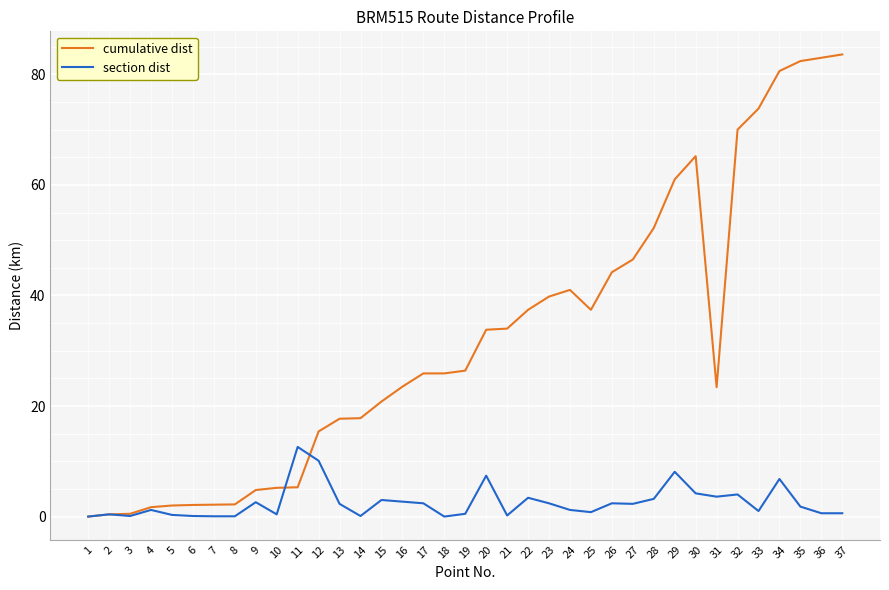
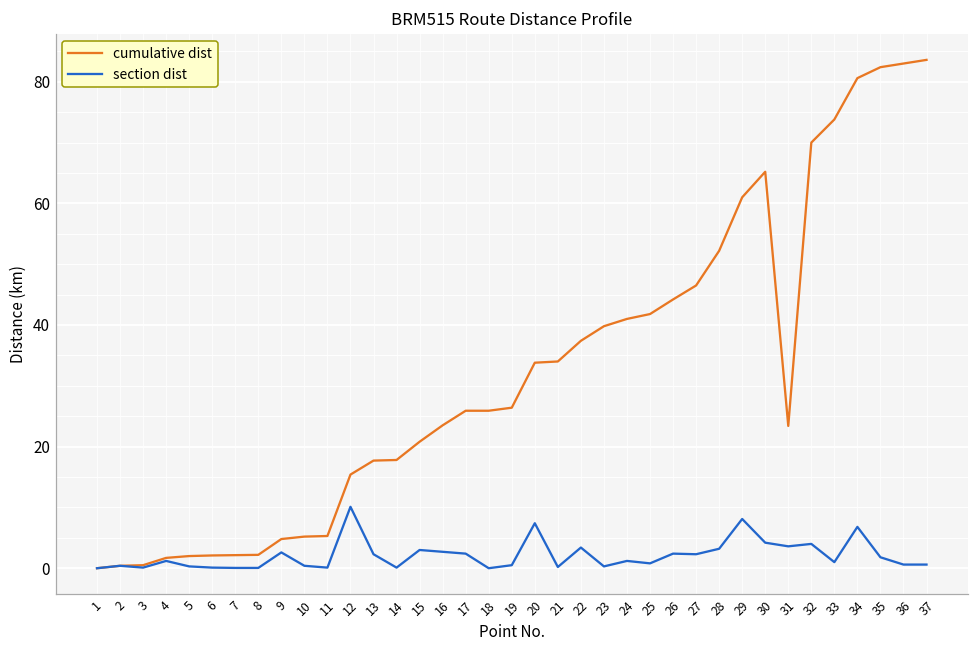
  {
    "cumulative dist": {
      "4": 2,
      "5": 2,
      "6": 2,
      "7": 2,
      "8": 2,
      "9": 5,
      "10": 5,
      "11": 5,
      "12": 15,
      "13": 18,
      "14": 18,
      "15": 21,
      "16": 24,
      "17": 26,
      "18": 26,
      "19": 26,
      "20": 34,
      "21": 34,
      "22": 37,
      "23": 40,
      "24": 41,
-     "25": 37,
+     "25": 42,
      "26": 44,
      "27": 47,
      "28": 52,
      "29": 61,
      "30": 65,
      "31": 23,
      "32": 70,
      "33": 74,
      "34": 81,
      "35": 82,
      "36": 83,
      "37": 84
    },
    "section dist": {
      "4": 1,
      "5": 0,
      "6": 0,
      "7": 0,
      "8": 0,
      "9": 3,
      "10": 0,
-     "11": 13,
+     "11": 0,
      "12": 10,
      "13": 2,
      "14": 0,
      "15": 3,
      "16": 3,
      "17": 2,
      "18": 0,
      "19": 1,
      "20": 7,
      "21": 0,
      "22": 3,
-     "23": 2,
+     "23": 0,
      "24": 1,
      "25": 1,
      "26": 2,
      "27": 2,
      "28": 3,
      "29": 8,
      "30": 4,
      "31": 4,
      "32": 4,
      "33": 1,
      "34": 7,
      "35": 2,
      "36": 1,
      "37": 1
    }
  }
